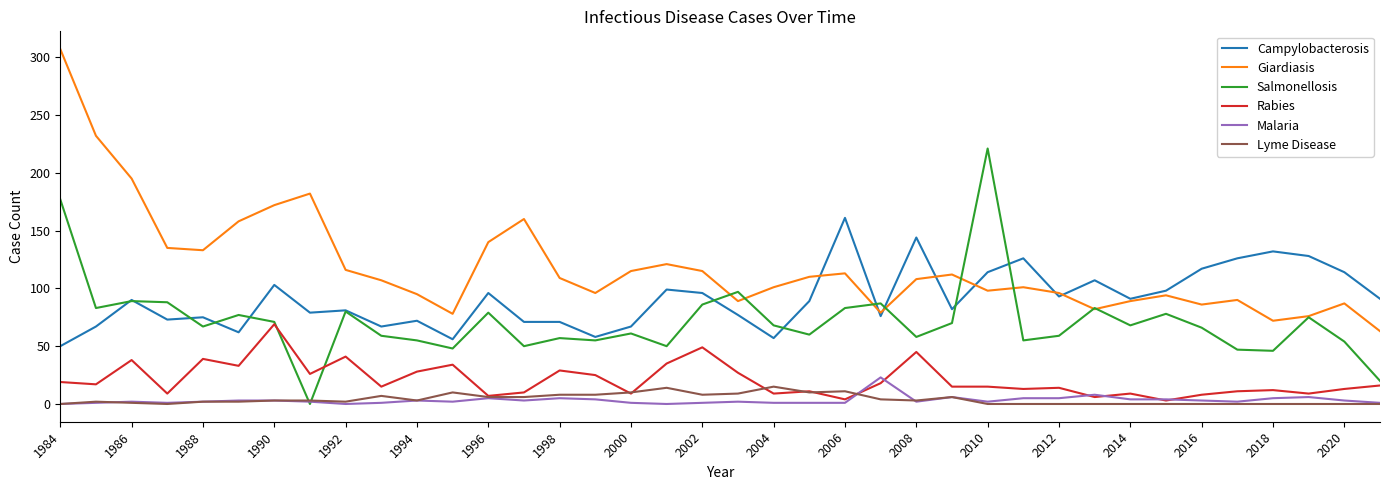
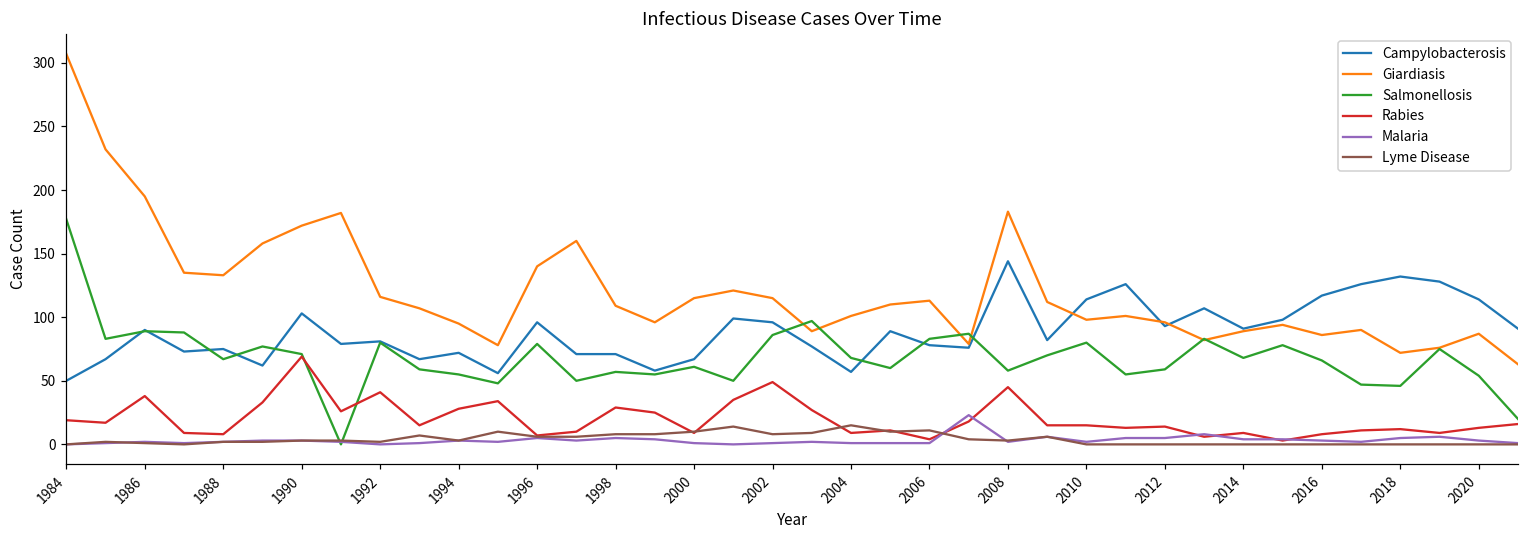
  {
    "Campylobacterosis": {
      "1984": 50,
      "1988": 75,
      "1990": 103,
      "1994": 72,
      "1996": 96,
      "1998": 71,
      "2000": 67,
      "2002": 96,
      "2004": 57,
-     "2006": 161,
+     "2006": 78,
      "2008": 144,
      "2010": 114,
      "2012": 93,
      "2016": 117,
      "2018": 132,
      "2020": 114
    },
    "Giardiasis": {
      "1984": 307,
      "1986": 195,
      "1988": 133,
      "1990": 172,
      "1992": 116,
      "1994": 95,
      "1996": 140,
      "1998": 109,
      "2000": 115,
      "2002": 115,
      "2004": 101,
      "2006": 113,
-     "2008": 108,
+     "2008": 183,
      "2010": 98,
      "2012": 96,
      "2016": 86,
      "2018": 72,
      "2020": 87
    },
    "Salmonellosis": {
      "1984": 177,
      "1988": 67,
      "1994": 55,
      "1996": 79,
      "1998": 57,
      "2000": 61,
      "2002": 86,
      "2004": 68,
      "2006": 83,
      "2008": 58,
-     "2010": 221,
+     "2010": 80,
      "2012": 59,
      "2014": 68,
      "2016": 66,
      "2018": 46,
      "2020": 54
    },
    "Rabies": {
      "1984": 19,
      "1986": 38,
-     "1988": 39,
+     "1988": 8,
      "1992": 41,
      "1994": 28,
      "1998": 29,
      "2002": 49,
      "2004": 9,
      "2006": 4,
      "2008": 45,
      "2010": 15,
      "2012": 14,
      "2014": 9,
      "2016": 8,
      "2018": 12,
      "2020": 13
    },
    "Malaria": {
      "1998": 5,
      "2000": 1,
      "2002": 1,
      "2004": 1,
      "2006": 1,
      "2012": 5,
      "2014": 4,
      "2016": 3,
      "2018": 5,
      "2020": 3
    },
    "Lyme Disease": {
      "1998": 8,
      "2002": 8,
      "2004": 15,
      "2006": 11,
      "2012": 0,
      "2014": 0,
      "2016": 0,
      "2018": 0,
      "2020": 0
    }
  }
